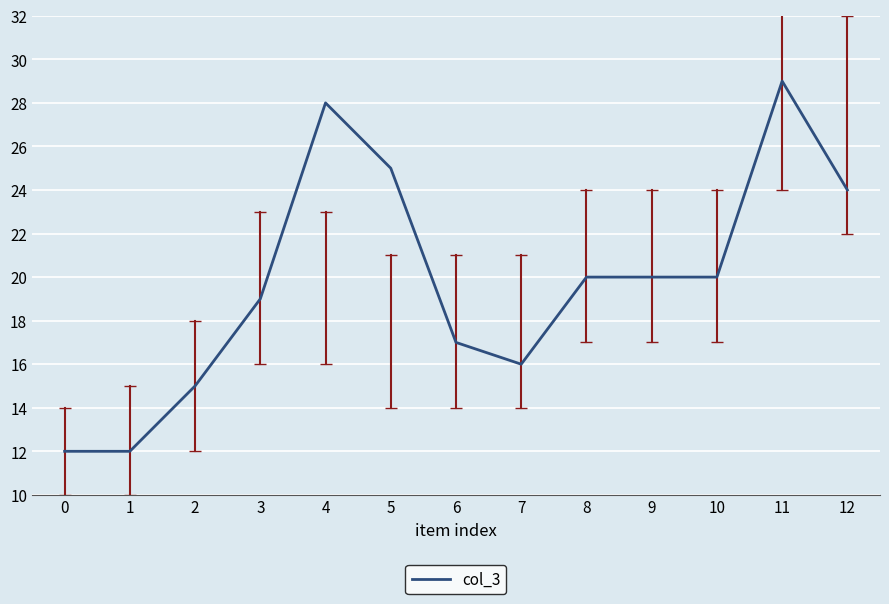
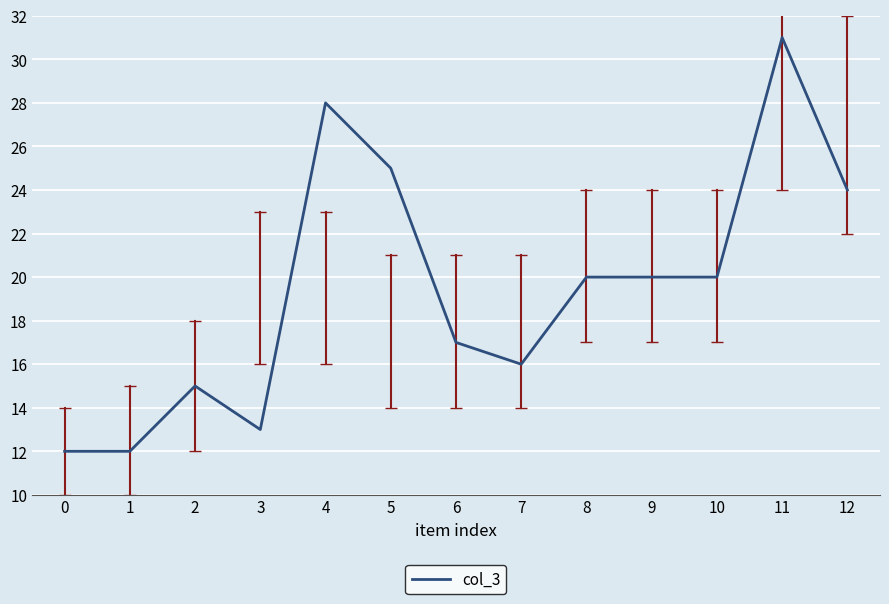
  {
    "col_3": {
      "0": 12,
      "1": 12,
      "2": 15,
-     "3": 19,
+     "3": 13,
      "4": 28,
      "5": 25,
      "6": 17,
      "7": 16,
      "8": 20,
      "9": 20,
      "10": 20,
-     "11": 29,
+     "11": 31,
      "12": 24
    }
  }
